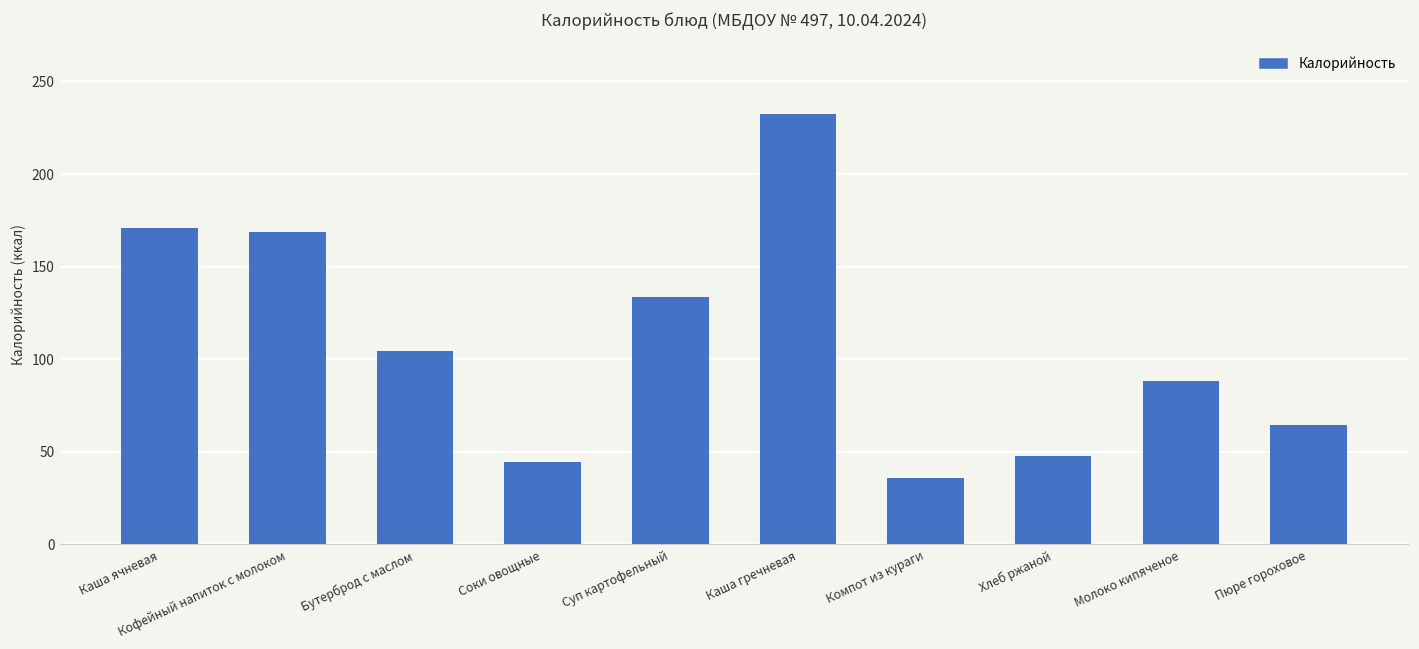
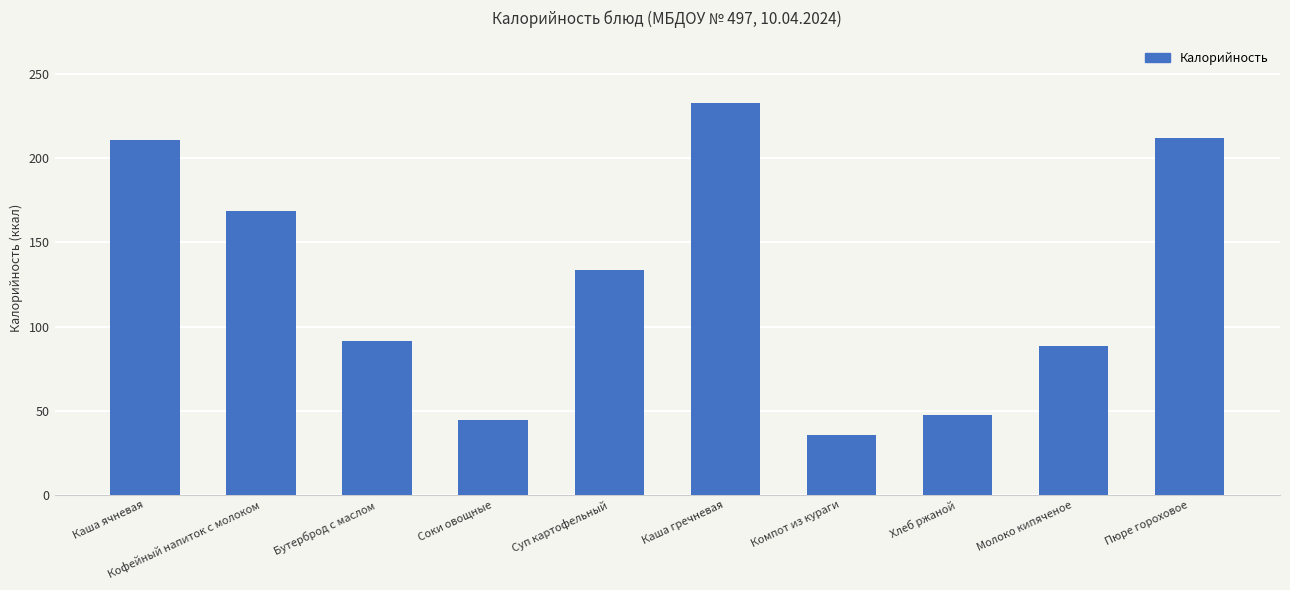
  {
-   "Каша ячневая": 171,
+   "Каша ячневая": 211,
    "Кофейный напиток с молоком": 169,
-   "Бутерброд с маслом": 104,
+   "Бутерброд с маслом": 91,
    "Соки овощные": 44,
    "Суп картофельный": 134,
    "Каша гречневая": 233,
    "Компот из кураги": 36,
    "Хлеб ржаной": 48,
    "Молоко кипяченое": 88,
-   "Пюре гороховое": 65
+   "Пюре гороховое": 212
  }
